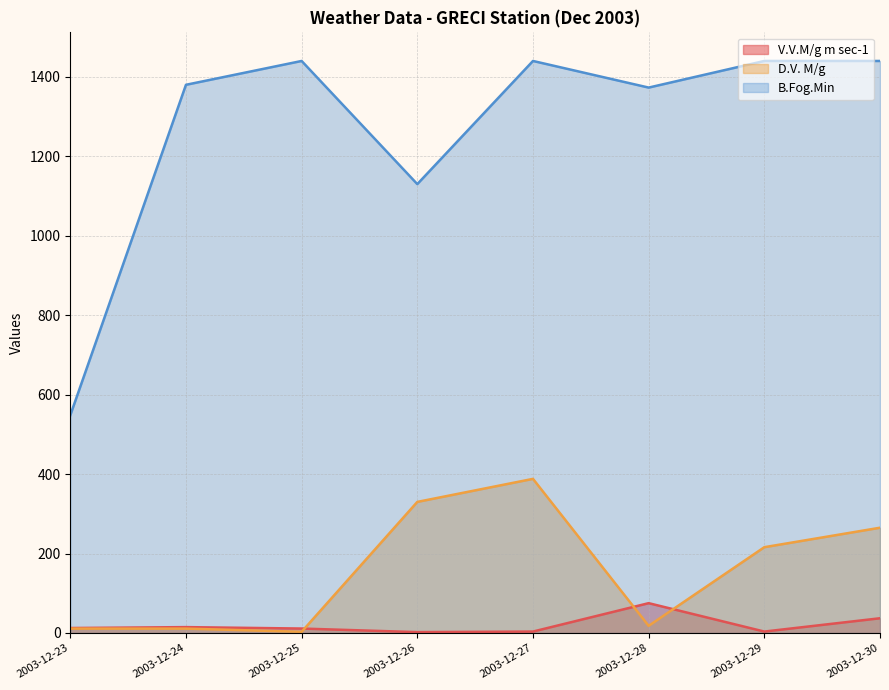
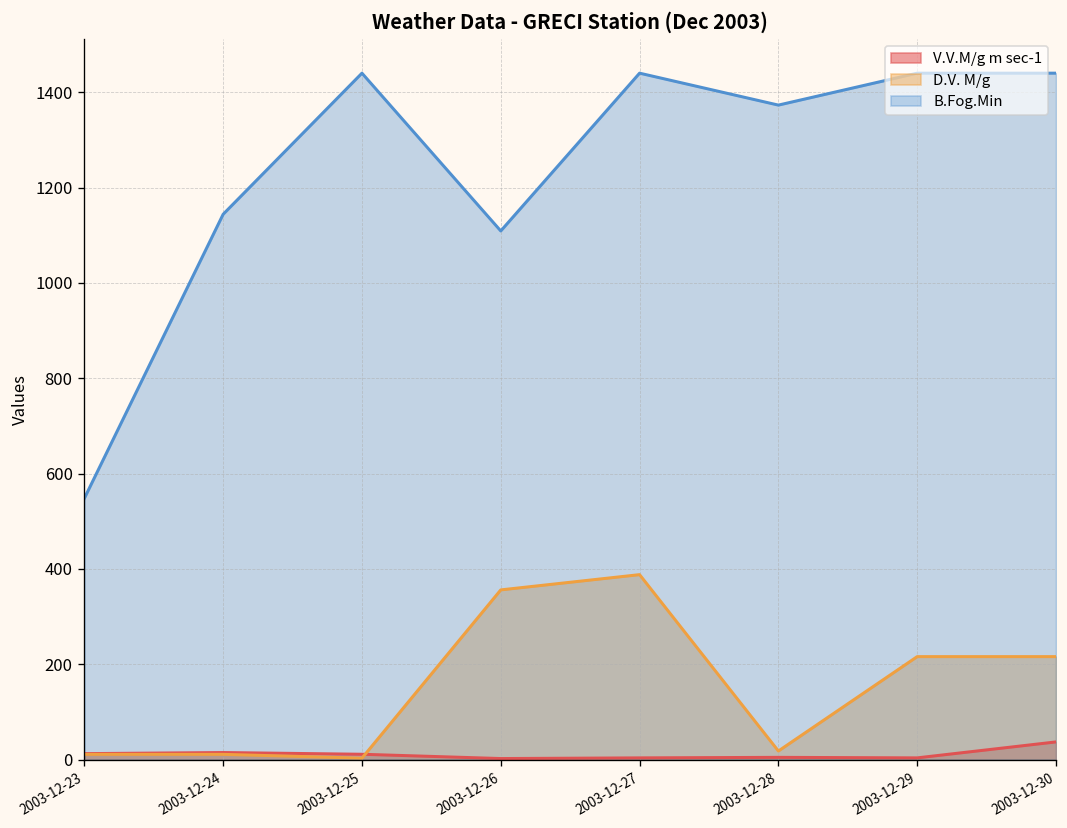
  {
    "V.V.M/g m sec-1": {
      "2003-12-25": 10,
      "2003-12-26": 0,
      "2003-12-27": 0,
-     "2003-12-28": 80,
+     "2003-12-28": 0,
      "2003-12-29": 0,
      "2003-12-30": 40
    },
    "D.V. M/g": {
      "2003-12-25": 0,
-     "2003-12-26": 330,
+     "2003-12-26": 360,
      "2003-12-27": 390,
      "2003-12-28": 20,
      "2003-12-29": 220,
-     "2003-12-30": 270
+     "2003-12-30": 220
    },
    "B.Fog.Min": {
      "2003-12-23": 550,
-     "2003-12-24": 1380,
+     "2003-12-24": 1140,
      "2003-12-25": 1440,
-     "2003-12-26": 1130,
+     "2003-12-26": 1110,
      "2003-12-27": 1440,
      "2003-12-28": 1370,
      "2003-12-30": 1440
    }
  }
